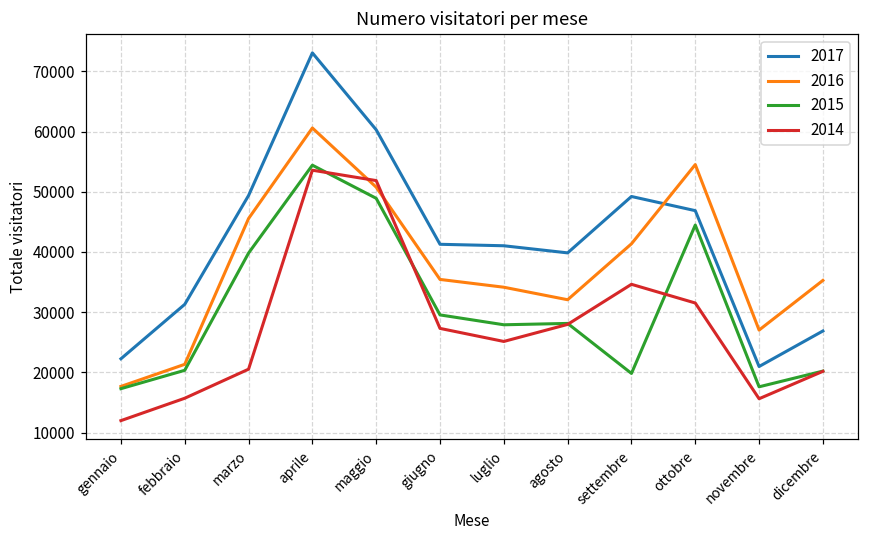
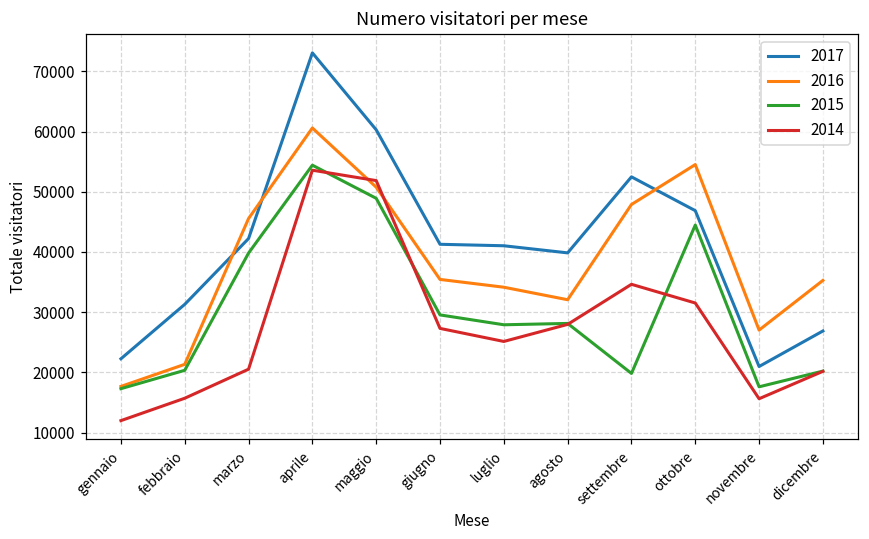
  {
    "2017": {
      "gennaio": 22000,
      "febbraio": 31000,
-     "marzo": 49000,
+     "marzo": 42000,
      "aprile": 73000,
      "maggio": 60000,
      "giugno": 41000,
      "luglio": 41000,
      "agosto": 40000,
-     "settembre": 49000,
+     "settembre": 52000,
      "ottobre": 47000,
      "novembre": 21000,
      "dicembre": 27000
    },
    "2016": {
      "febbraio": 21000,
      "marzo": 46000,
      "aprile": 61000,
      "maggio": 51000,
      "giugno": 35000,
      "luglio": 34000,
      "agosto": 32000,
-     "settembre": 41000,
+     "settembre": 48000,
      "ottobre": 55000,
      "novembre": 27000,
      "dicembre": 35000
    },
    "2015": {
      "febbraio": 20000,
      "marzo": 40000,
      "aprile": 54000,
      "maggio": 49000,
      "giugno": 30000,
      "luglio": 28000,
      "settembre": 20000,
      "ottobre": 44000,
      "novembre": 18000
    },
    "2014": {
      "gennaio": 12000,
      "febbraio": 16000,
      "marzo": 21000,
      "aprile": 54000,
      "maggio": 52000,
      "giugno": 27000,
      "luglio": 25000,
      "settembre": 35000,
      "ottobre": 32000,
      "novembre": 16000
    }
  }
